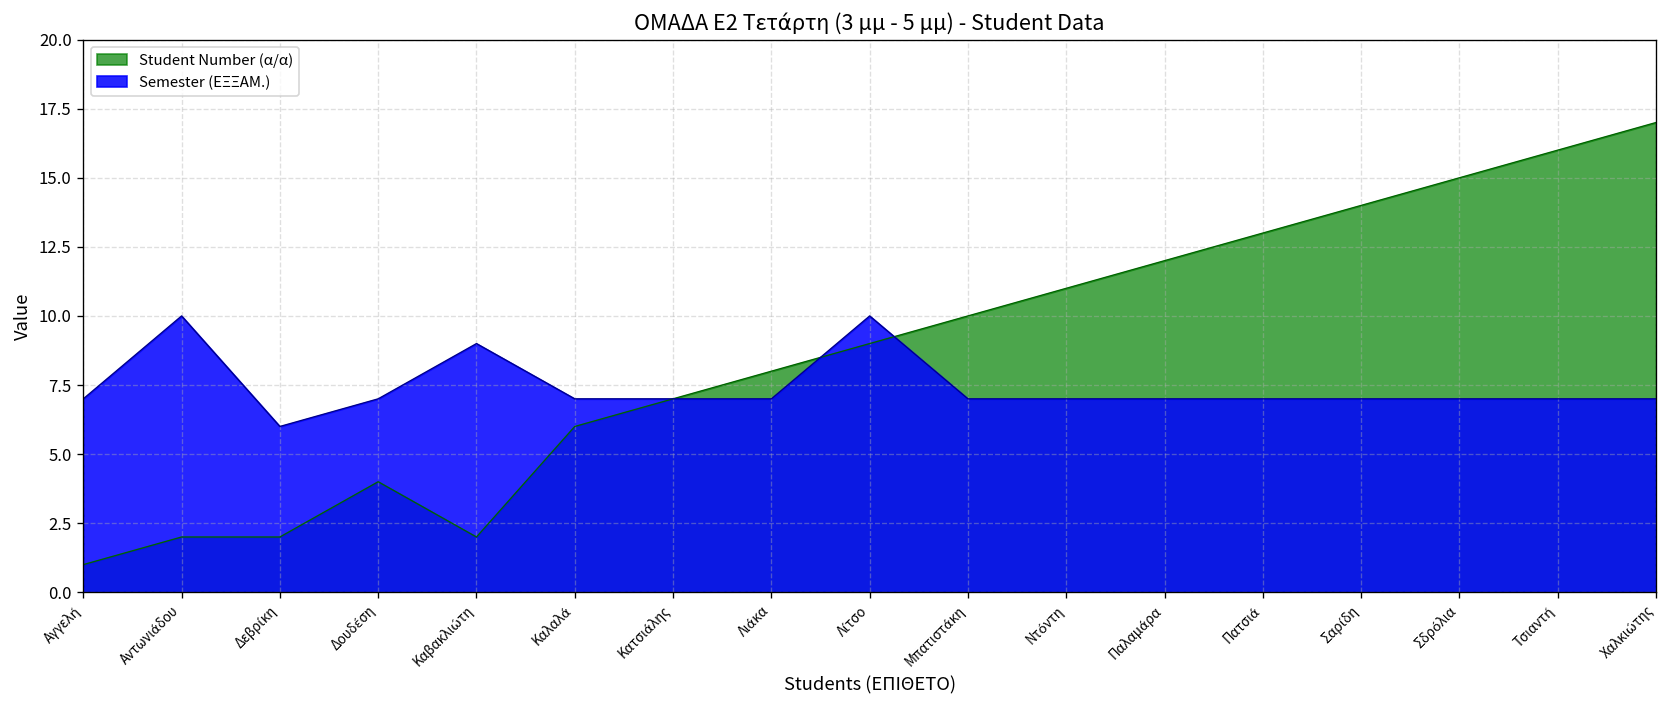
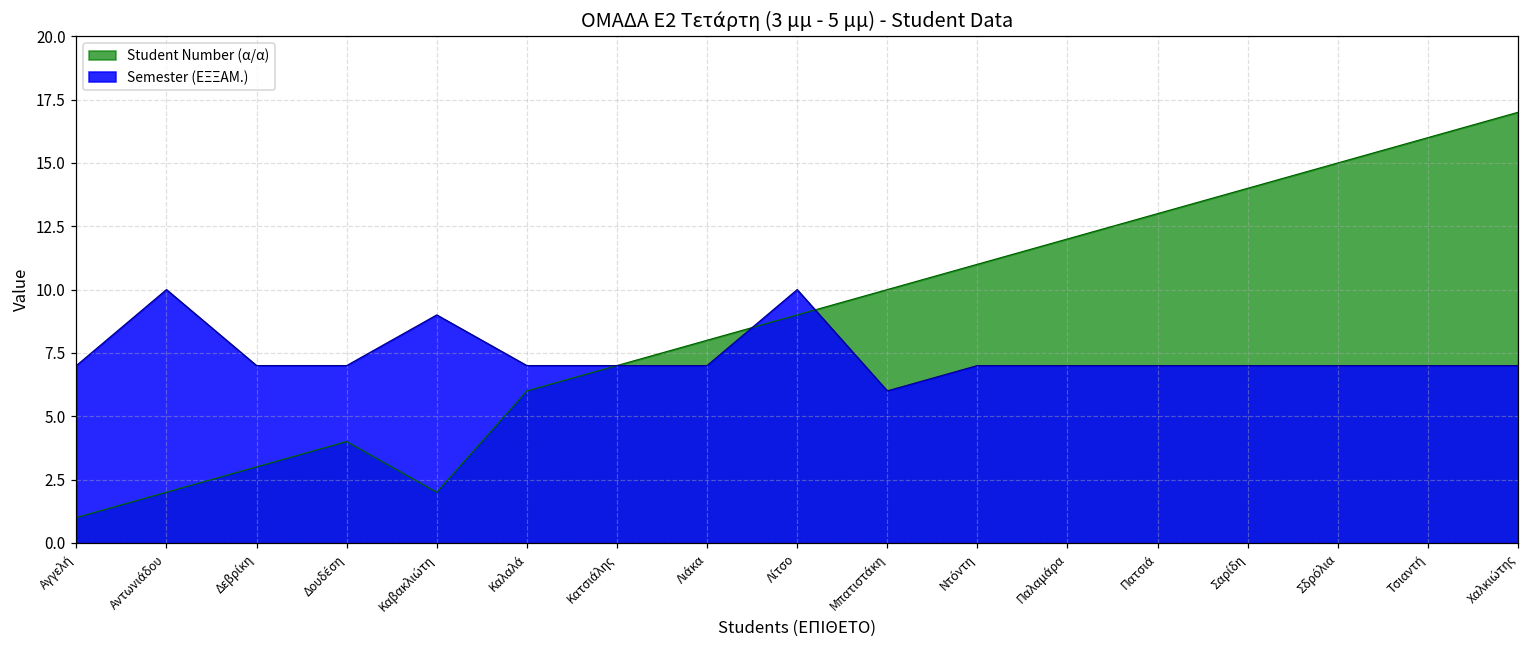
  {
    "Student Number (α/α)": {
      "Αγγελή": 1,
      "Αντωνιάδου": 2,
-     "Δεβρίκη": 2,
+     "Δεβρίκη": 3,
      "Δουδέση": 4,
      "Καβακλιώτη": 2,
      "Καλαλά": 6,
      "Λιάκα": 8,
      "Λίτσο": 9,
      "Μπατιστάκη": 10,
      "Ντόντη": 11,
      "Παλαμάρα": 12,
      "Πατσιά": 13,
      "Σαρίδη": 14,
      "Σδρόλια": 15,
      "Τσιαντή": 16,
      "Χαλκιώτης": 17
    },
    "Semester (ΕΞΞΑΜ.)": {
      "Αγγελή": 7,
      "Αντωνιάδου": 10,
-     "Δεβρίκη": 6,
+     "Δεβρίκη": 7,
      "Δουδέση": 7,
      "Καβακλιώτη": 9,
      "Καλαλά": 7,
      "Λιάκα": 7,
      "Λίτσο": 10,
-     "Μπατιστάκη": 7,
+     "Μπατιστάκη": 6,
      "Ντόντη": 7,
      "Παλαμάρα": 7,
      "Πατσιά": 7,
      "Σαρίδη": 7,
      "Σδρόλια": 7,
      "Τσιαντή": 7,
      "Χαλκιώτης": 7
    }
  }
